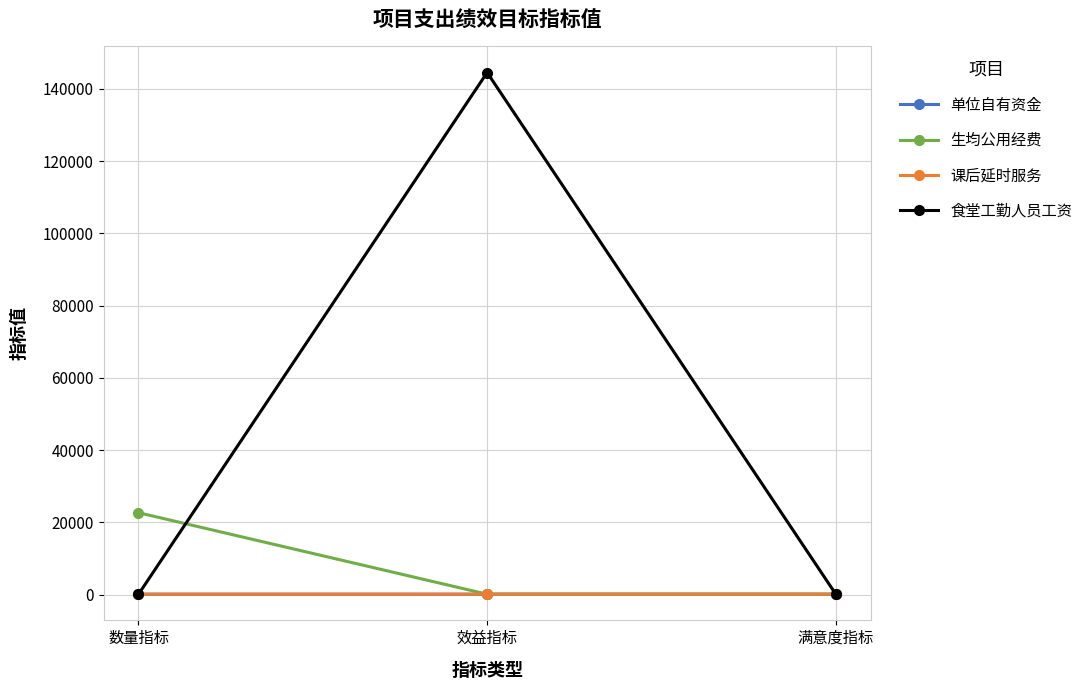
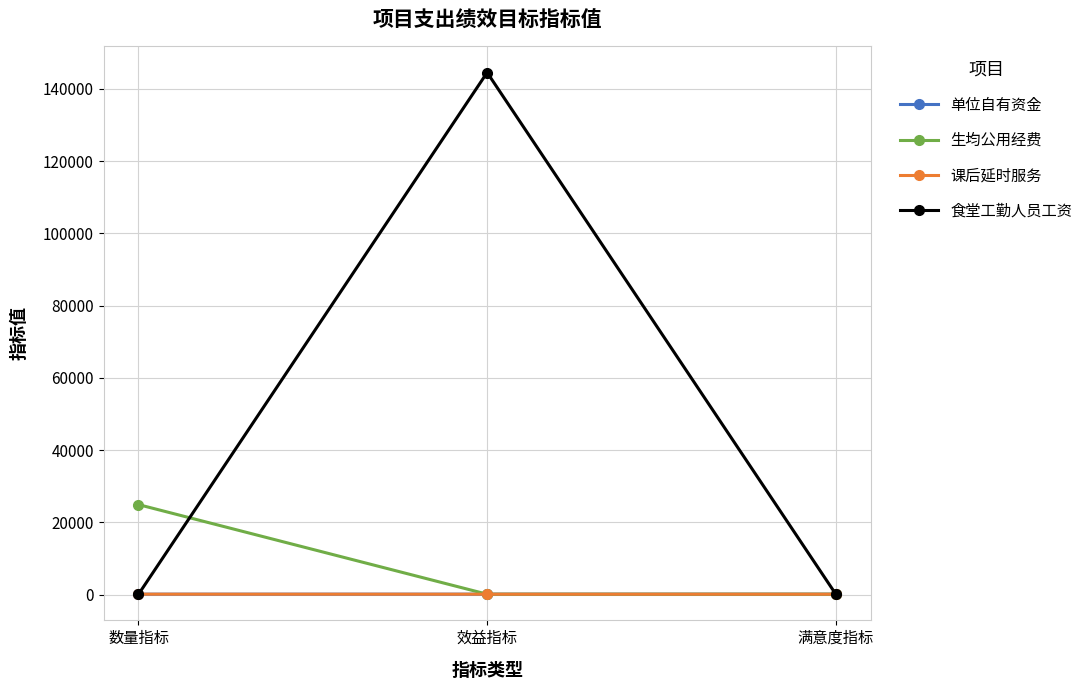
  {
    "生均公用经费": {
-     "数量指标": 23000
+     "数量指标": 25000
    },
    "食堂工勤人员工资": {
      "效益指标": 145000
    }
  }
